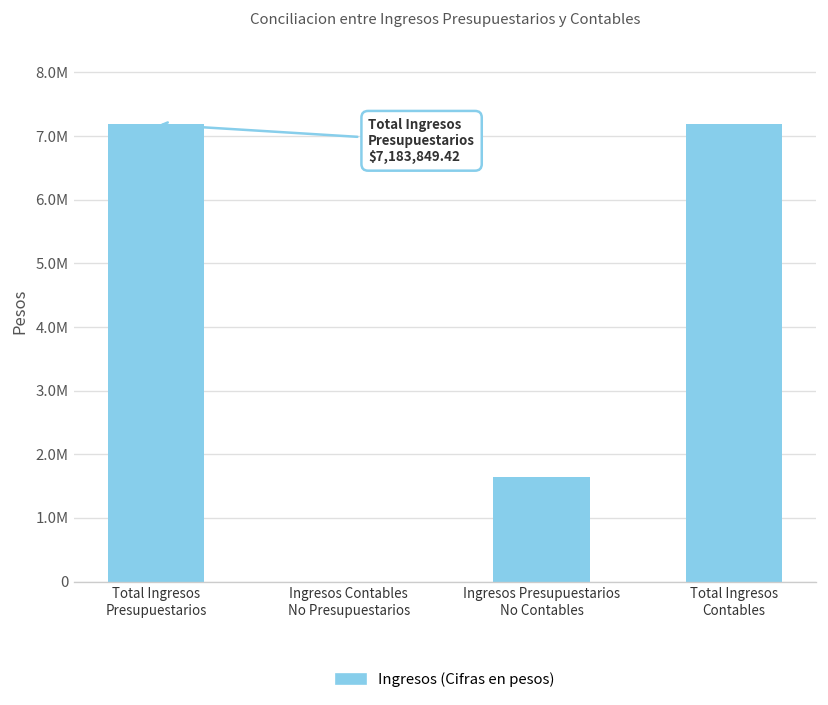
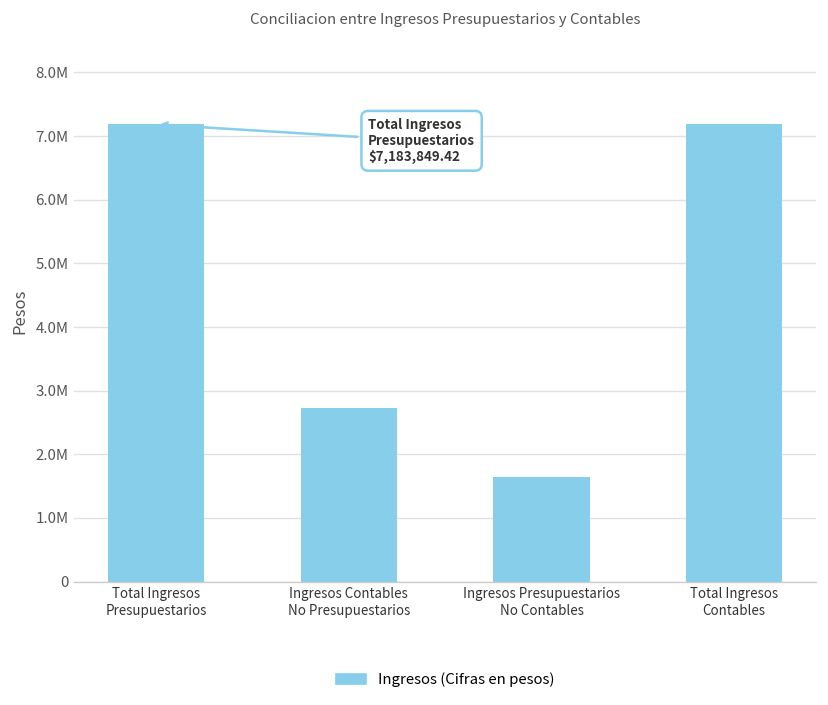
  {
-   "Ingresos Contables No Presupuestarios": 0,
+   "Ingresos Contables No Presupuestarios": 2700000,
    "Ingresos Presupuestarios No Contables": 1600000,
    "Total Ingresos Contables": 7200000
  }
